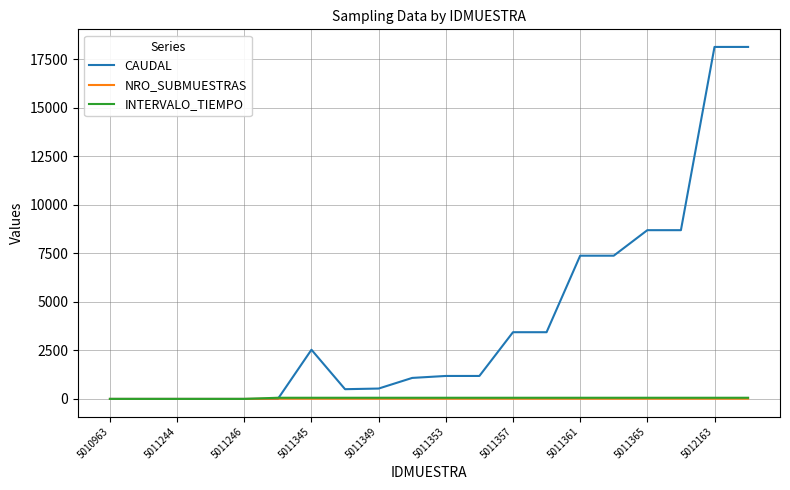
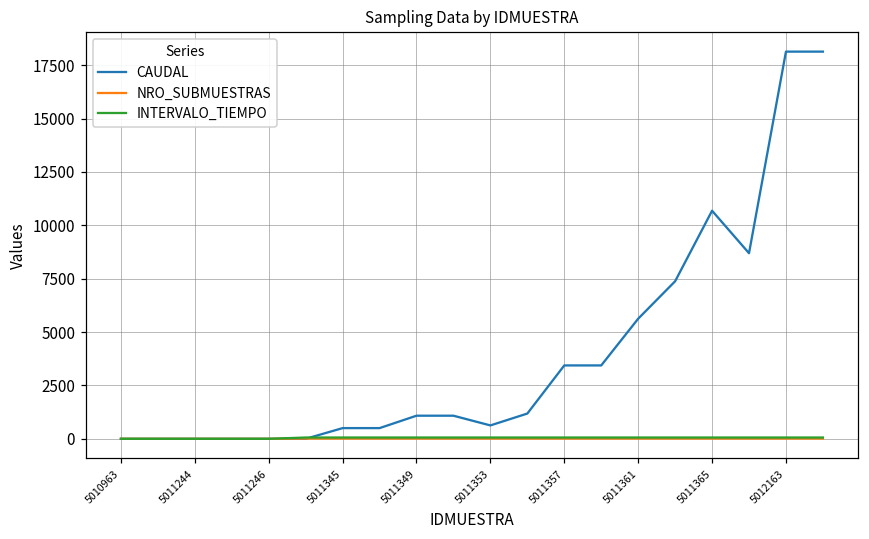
  {
    "CAUDAL": {
-     "5011345": 2500,
-     "5011349": 500,
-     "5011353": 1200,
+     "5011345": 500,
+     "5011349": 1100,
+     "5011353": 600,
      "5011357": 3400,
-     "5011361": 7400,
-     "5011365": 8700,
+     "5011361": 5600,
+     "5011365": 10700,
      "5012163": 18100
    }
  }
